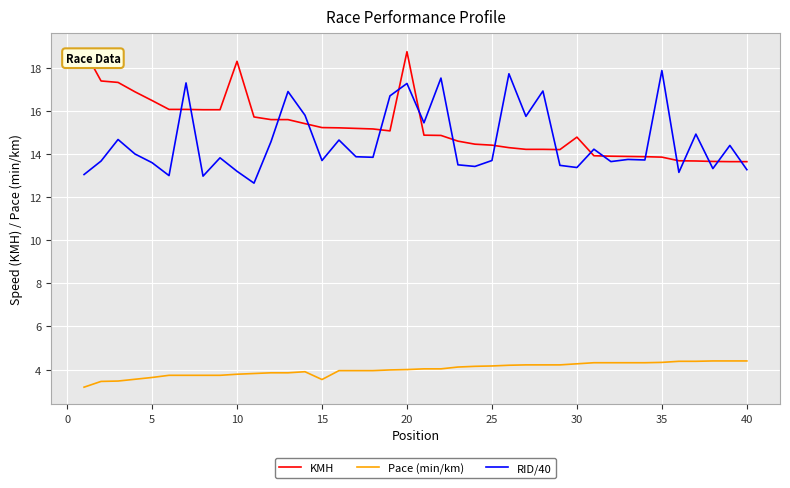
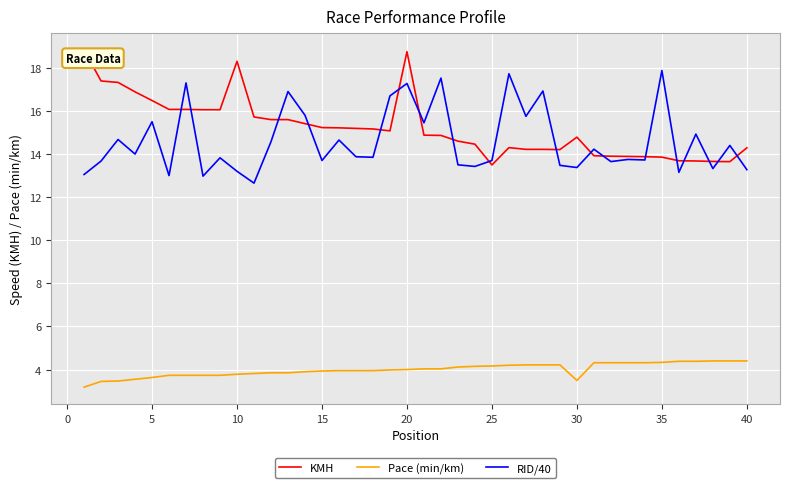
  {
    "KMH": {
      "5": 16.5,
      "10": 18.3,
      "15": 15.2,
      "20": 18.7,
-     "25": 14.4,
+     "25": 13.5,
      "30": 14.8,
      "35": 13.9,
-     "40": 13.6
+     "40": 14.3
    },
    "Pace (min/km)": {
      "5": 3.6,
      "10": 3.8,
-     "15": 3.5,
+     "15": 3.9,
      "20": 4.0,
      "25": 4.2,
-     "30": 4.3,
+     "30": 3.5,
      "35": 4.3,
      "40": 4.4
    },
    "RID/40": {
-     "5": 13.6,
+     "5": 15.5,
      "10": 13.2,
      "15": 13.7,
      "20": 17.3,
      "25": 13.7,
      "30": 13.4,
      "35": 17.9,
      "40": 13.3
    }
  }
